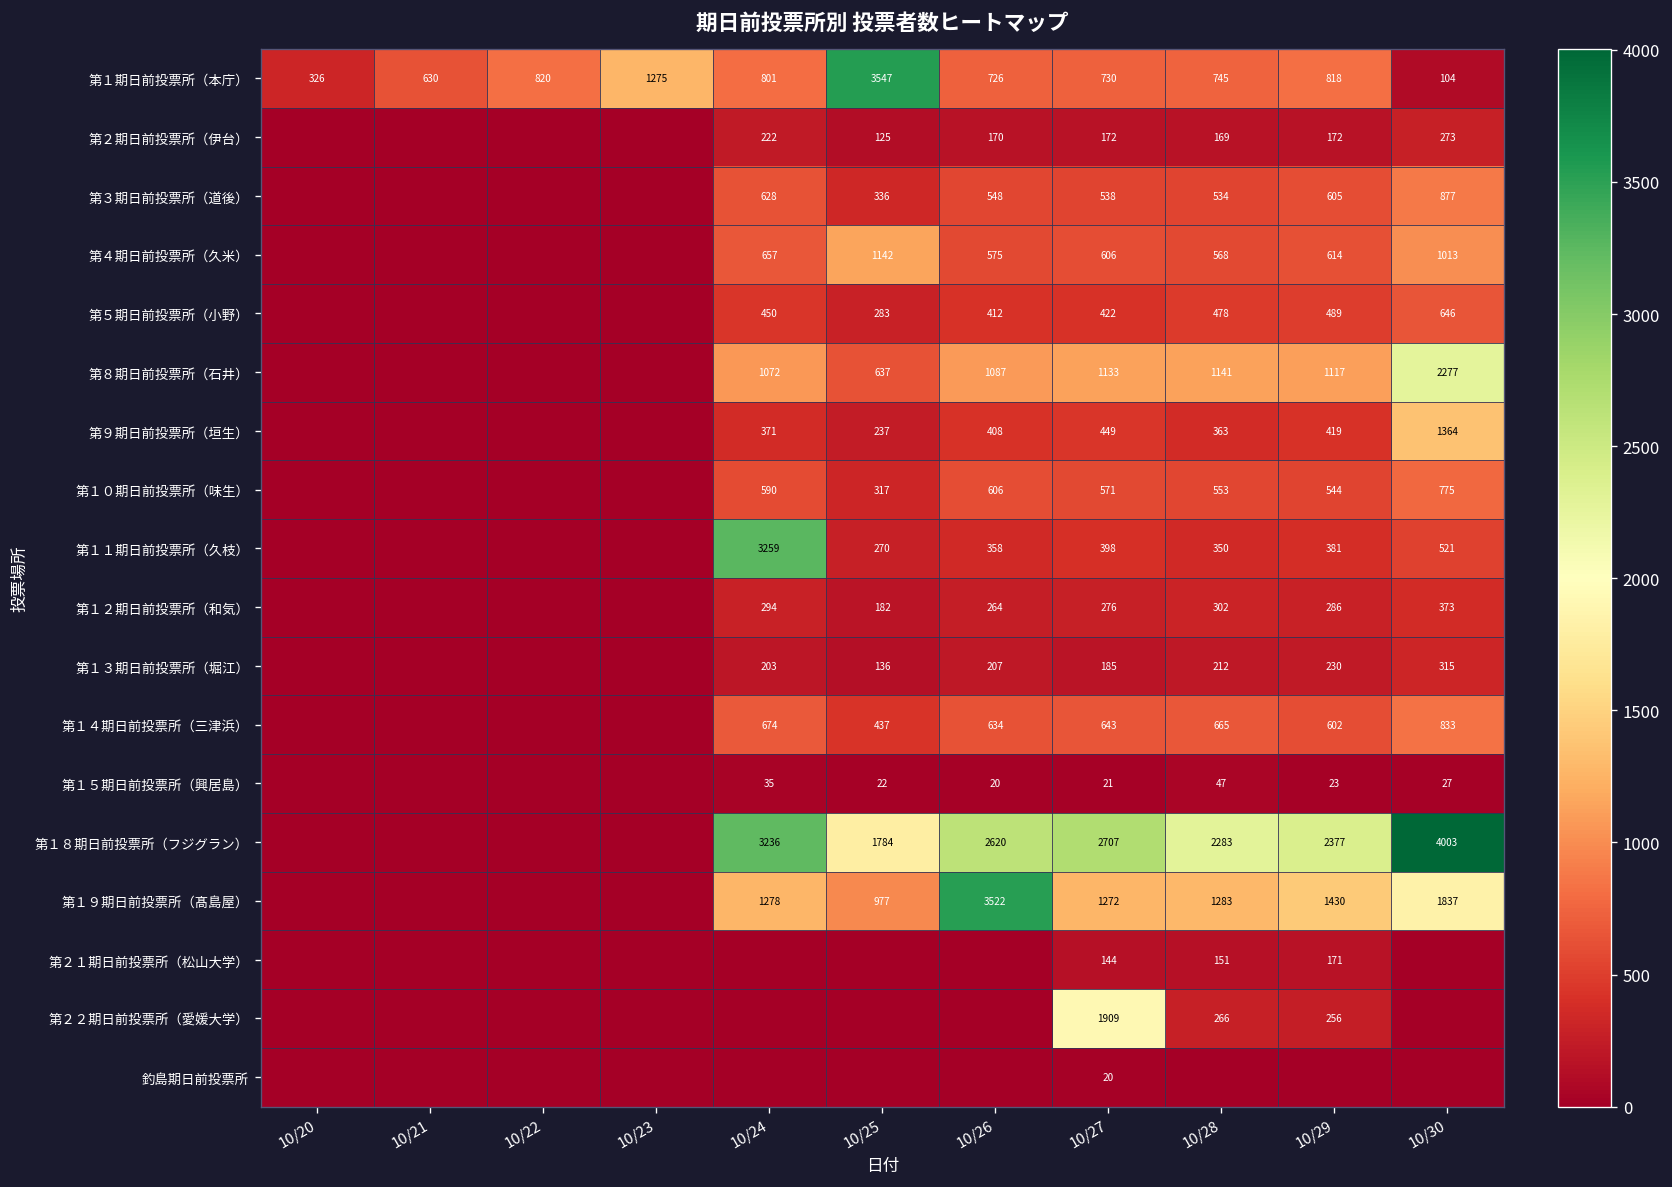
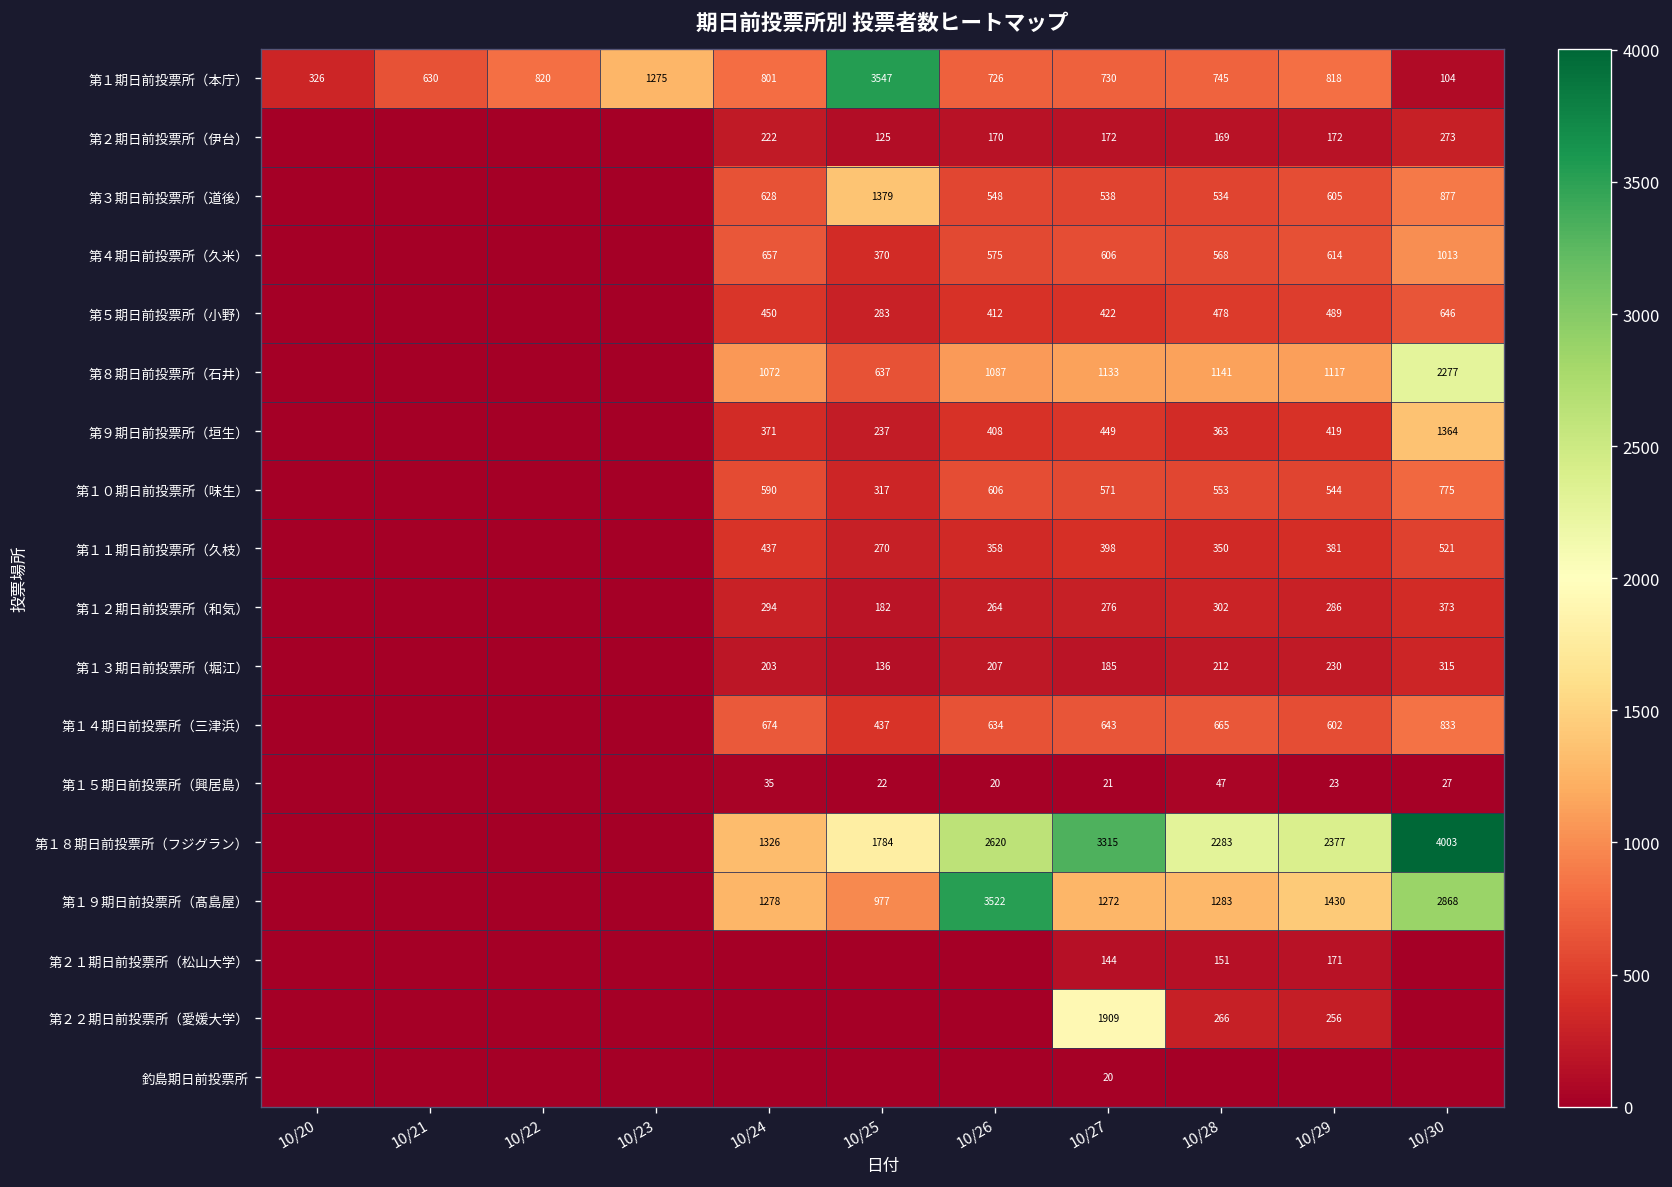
  {
    "第１期日前投票所（本庁）": {
      "10/20": 326,
      "10/21": 630,
      "10/22": 820,
      "10/23": 1275,
      "10/24": 801,
      "10/25": 3547,
      "10/26": 726,
      "10/27": 730,
      "10/28": 745,
      "10/29": 818,
      "10/30": 104
    },
    "第２期日前投票所（伊台）": {
      "10/24": 222,
      "10/25": 125,
      "10/26": 170,
      "10/27": 172,
      "10/28": 169,
      "10/29": 172,
      "10/30": 273
    },
    "第３期日前投票所（道後）": {
      "10/24": 628,
-     "10/25": 336,
+     "10/25": 1379,
      "10/26": 548,
      "10/27": 538,
      "10/28": 534,
      "10/29": 605,
      "10/30": 877
    },
    "第４期日前投票所（久米）": {
      "10/24": 657,
-     "10/25": 1142,
+     "10/25": 370,
      "10/26": 575,
      "10/27": 606,
      "10/28": 568,
      "10/29": 614,
      "10/30": 1013
    },
    "第５期日前投票所（小野）": {
      "10/24": 450,
      "10/25": 283,
      "10/26": 412,
      "10/27": 422,
      "10/28": 478,
      "10/29": 489,
      "10/30": 646
    },
    "第８期日前投票所（石井）": {
      "10/24": 1072,
      "10/25": 637,
      "10/26": 1087,
      "10/27": 1133,
      "10/28": 1141,
      "10/29": 1117,
      "10/30": 2277
    },
    "第９期日前投票所（垣生）": {
      "10/24": 371,
      "10/25": 237,
      "10/26": 408,
      "10/27": 449,
      "10/28": 363,
      "10/29": 419,
      "10/30": 1364
    },
    "第１０期日前投票所（味生）": {
      "10/24": 590,
      "10/25": 317,
      "10/26": 606,
      "10/27": 571,
      "10/28": 553,
      "10/29": 544,
      "10/30": 775
    },
    "第１１期日前投票所（久枝）": {
-     "10/24": 3259,
+     "10/24": 437,
      "10/25": 270,
      "10/26": 358,
      "10/27": 398,
      "10/28": 350,
      "10/29": 381,
      "10/30": 521
    },
    "第１２期日前投票所（和気）": {
      "10/24": 294,
      "10/25": 182,
      "10/26": 264,
      "10/27": 276,
      "10/28": 302,
      "10/29": 286,
      "10/30": 373
    },
    "第１３期日前投票所（堀江）": {
      "10/24": 203,
      "10/25": 136,
      "10/26": 207,
      "10/27": 185,
      "10/28": 212,
      "10/29": 230,
      "10/30": 315
    },
    "第１４期日前投票所（三津浜）": {
      "10/24": 674,
      "10/25": 437,
      "10/26": 634,
      "10/27": 643,
      "10/28": 665,
      "10/29": 602,
      "10/30": 833
    },
    "第１５期日前投票所（興居島）": {
      "10/24": 35,
      "10/25": 22,
      "10/26": 20,
      "10/27": 21,
      "10/28": 47,
      "10/29": 23,
      "10/30": 27
    },
    "第１８期日前投票所（フジグラン）": {
-     "10/24": 3236,
+     "10/24": 1326,
      "10/25": 1784,
      "10/26": 2620,
-     "10/27": 2707,
+     "10/27": 3315,
      "10/28": 2283,
      "10/29": 2377,
      "10/30": 4003
    },
    "第１９期日前投票所（髙島屋）": {
      "10/24": 1278,
      "10/25": 977,
      "10/26": 3522,
      "10/27": 1272,
      "10/28": 1283,
      "10/29": 1430,
-     "10/30": 1837
+     "10/30": 2868
    },
    "第２１期日前投票所（松山大学）": {
      "10/27": 144,
      "10/28": 151,
      "10/29": 171
    },
    "第２２期日前投票所（愛媛大学）": {
      "10/27": 1909,
      "10/28": 266,
      "10/29": 256
    },
    "釣島期日前投票所": {
      "10/27": 20
    }
  }
